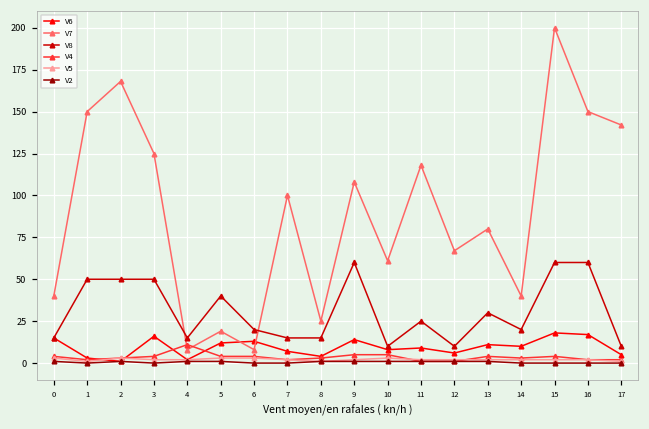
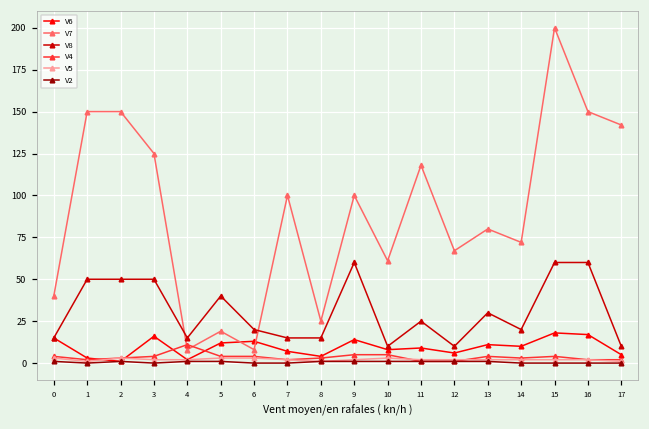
  {
    "V7": {
      "0": 40,
      "1": 150,
-     "2": 168,
+     "2": 150,
      "3": 125,
      "4": 8,
      "5": 19,
      "6": 8,
      "7": 100,
      "8": 25,
-     "9": 108,
+     "9": 100,
      "10": 61,
      "11": 118,
      "12": 67,
      "13": 80,
-     "14": 40,
+     "14": 72,
      "15": 200,
      "16": 150,
      "17": 142
    },
    "V4": {
      "3": 4,
      "4": 11,
      "9": 5,
      "10": 5,
      "13": 4,
      "15": 4
    },
    "V5": {
      "3": 2,
      "10": 3,
      "15": 2
    }
  }
